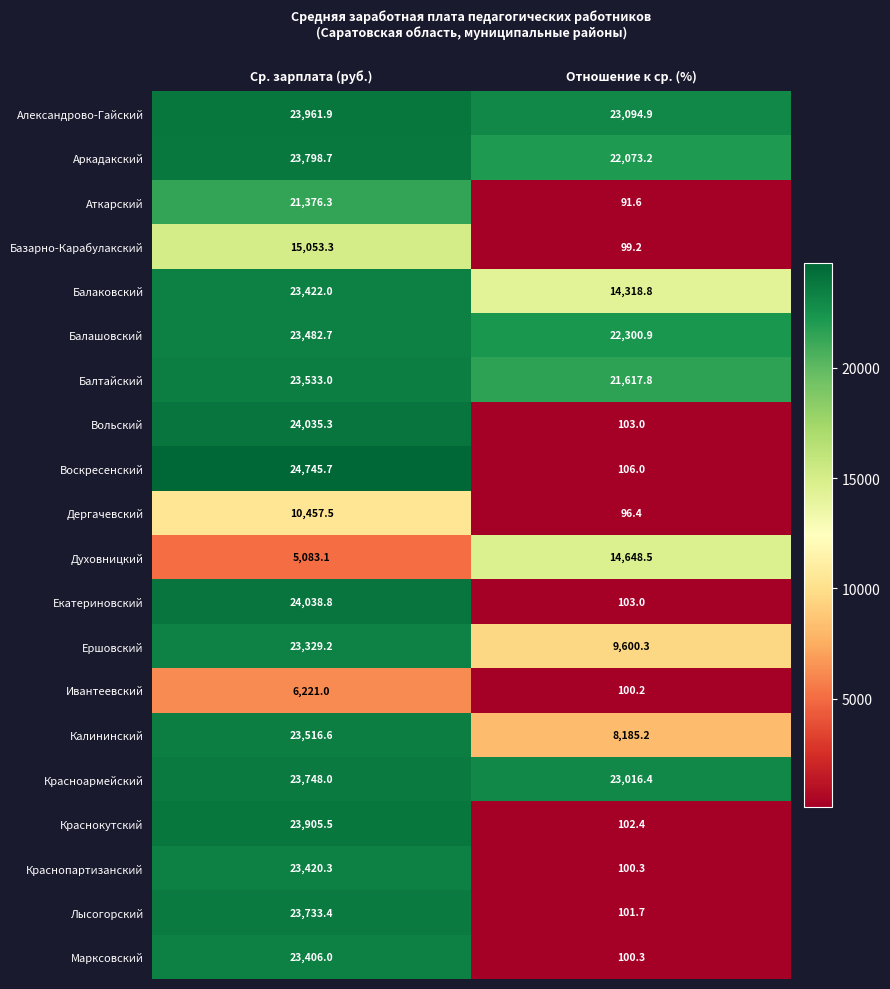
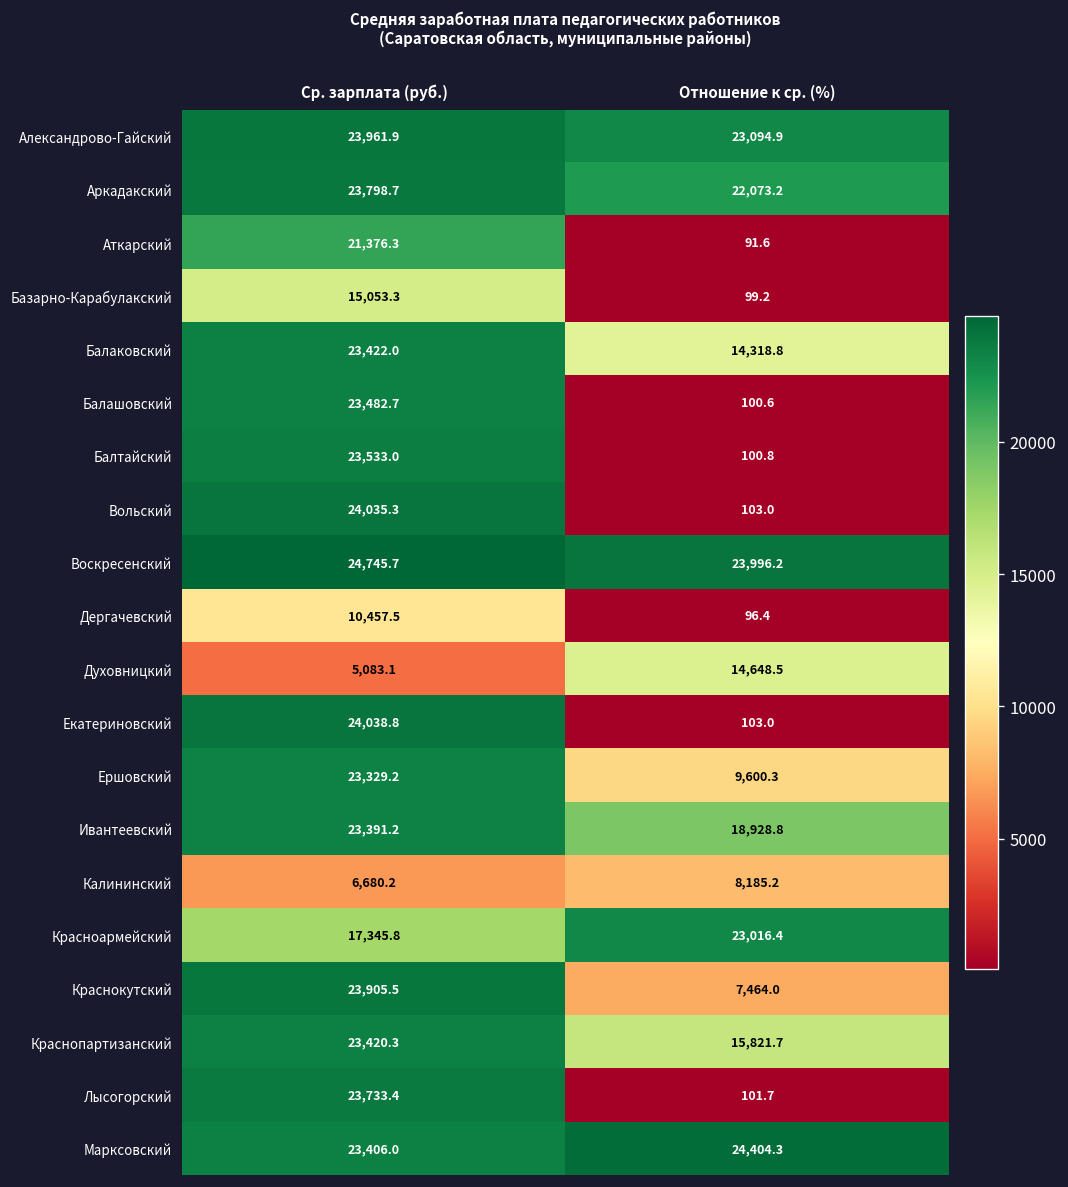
  {
    "Александрово-Гайский": {
      "Ср. зарплата (руб.)": "23,961.9",
      "Отношение к ср. (%)": "23,094.9"
    },
    "Аркадакский": {
      "Ср. зарплата (руб.)": "23,798.7",
      "Отношение к ср. (%)": "22,073.2"
    },
    "Аткарский": {
      "Ср. зарплата (руб.)": "21,376.3",
      "Отношение к ср. (%)": "91.6"
    },
    "Базарно-Карабулакский": {
      "Ср. зарплата (руб.)": "15,053.3",
      "Отношение к ср. (%)": "99.2"
    },
    "Балаковский": {
      "Ср. зарплата (руб.)": "23,422.0",
      "Отношение к ср. (%)": "14,318.8"
    },
    "Балашовский": {
      "Ср. зарплата (руб.)": "23,482.7",
-     "Отношение к ср. (%)": "22,300.9"
+     "Отношение к ср. (%)": "100.6"
    },
    "Балтайский": {
      "Ср. зарплата (руб.)": "23,533.0",
-     "Отношение к ср. (%)": "21,617.8"
+     "Отношение к ср. (%)": "100.8"
    },
    "Вольский": {
      "Ср. зарплата (руб.)": "24,035.3",
      "Отношение к ср. (%)": "103.0"
    },
    "Воскресенский": {
      "Ср. зарплата (руб.)": "24,745.7",
-     "Отношение к ср. (%)": "106.0"
+     "Отношение к ср. (%)": "23,996.2"
    },
    "Дергачевский": {
      "Ср. зарплата (руб.)": "10,457.5",
      "Отношение к ср. (%)": "96.4"
    },
    "Духовницкий": {
      "Ср. зарплата (руб.)": "5,083.1",
      "Отношение к ср. (%)": "14,648.5"
    },
    "Екатериновский": {
      "Ср. зарплата (руб.)": "24,038.8",
      "Отношение к ср. (%)": "103.0"
    },
    "Ершовский": {
      "Ср. зарплата (руб.)": "23,329.2",
      "Отношение к ср. (%)": "9,600.3"
    },
    "Ивантеевский": {
-     "Ср. зарплата (руб.)": "6,221.0",
-     "Отношение к ср. (%)": "100.2"
+     "Ср. зарплата (руб.)": "23,391.2",
+     "Отношение к ср. (%)": "18,928.8"
    },
    "Калининский": {
-     "Ср. зарплата (руб.)": "23,516.6",
+     "Ср. зарплата (руб.)": "6,680.2",
      "Отношение к ср. (%)": "8,185.2"
    },
    "Красноармейский": {
-     "Ср. зарплата (руб.)": "23,748.0",
+     "Ср. зарплата (руб.)": "17,345.8",
      "Отношение к ср. (%)": "23,016.4"
    },
    "Краснокутский": {
      "Ср. зарплата (руб.)": "23,905.5",
-     "Отношение к ср. (%)": "102.4"
+     "Отношение к ср. (%)": "7,464.0"
    },
    "Краснопартизанский": {
      "Ср. зарплата (руб.)": "23,420.3",
-     "Отношение к ср. (%)": "100.3"
+     "Отношение к ср. (%)": "15,821.7"
    },
    "Лысогорский": {
      "Ср. зарплата (руб.)": "23,733.4",
      "Отношение к ср. (%)": "101.7"
    },
    "Марксовский": {
      "Ср. зарплата (руб.)": "23,406.0",
-     "Отношение к ср. (%)": "100.3"
+     "Отношение к ср. (%)": "24,404.3"
    }
  }
